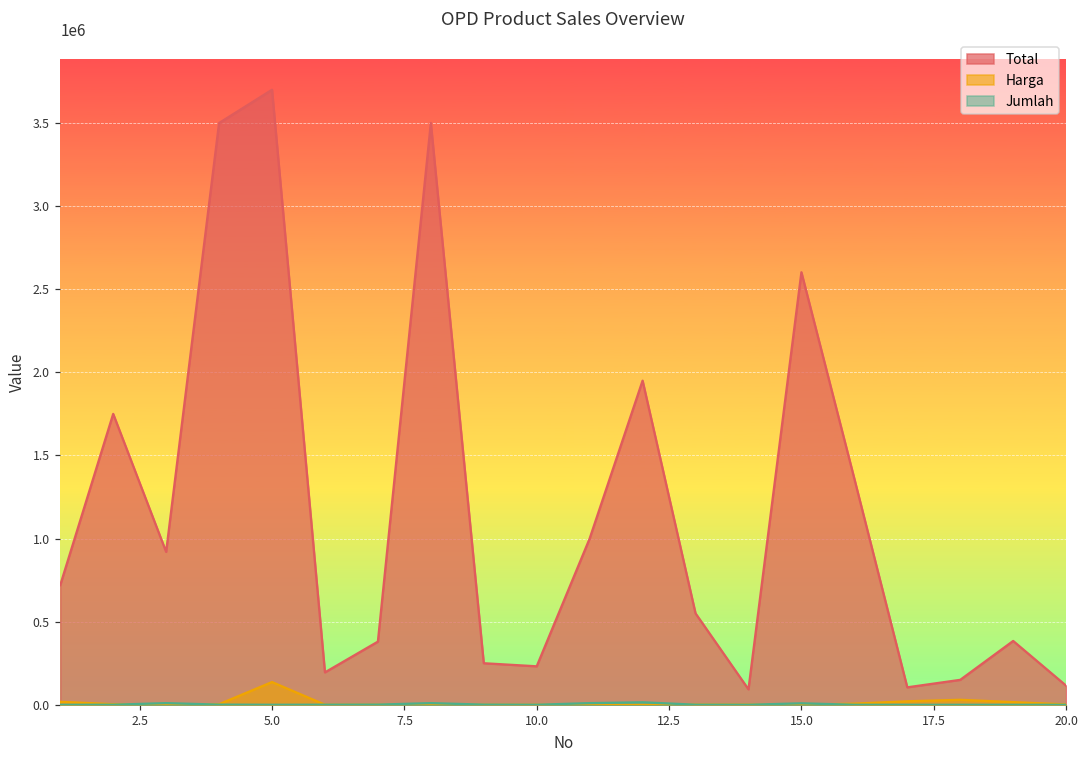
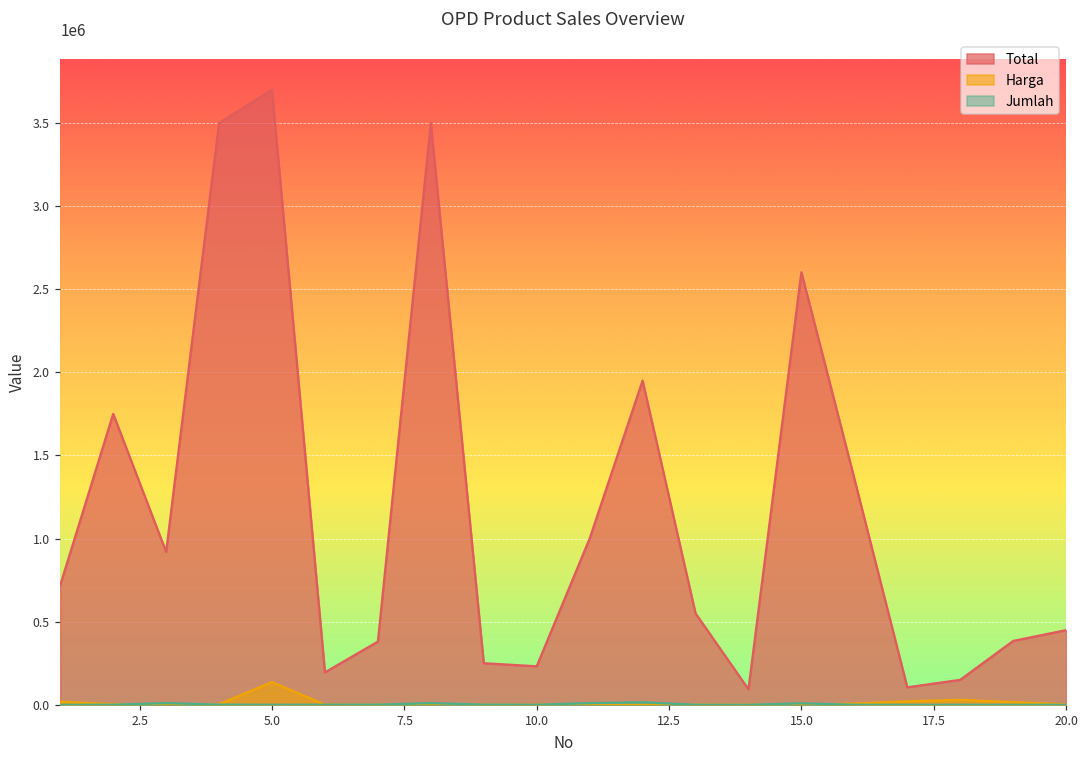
  {
    "Total": {
      "5.0": 3700000,
      "10.0": 230000,
      "15.0": 2600000,
-     "20.0": 120000
+     "20.0": 450000
    },
    "Harga": {
      "5.0": 140000
    },
    "Jumlah": {
      "5.0": 0
    }
  }
